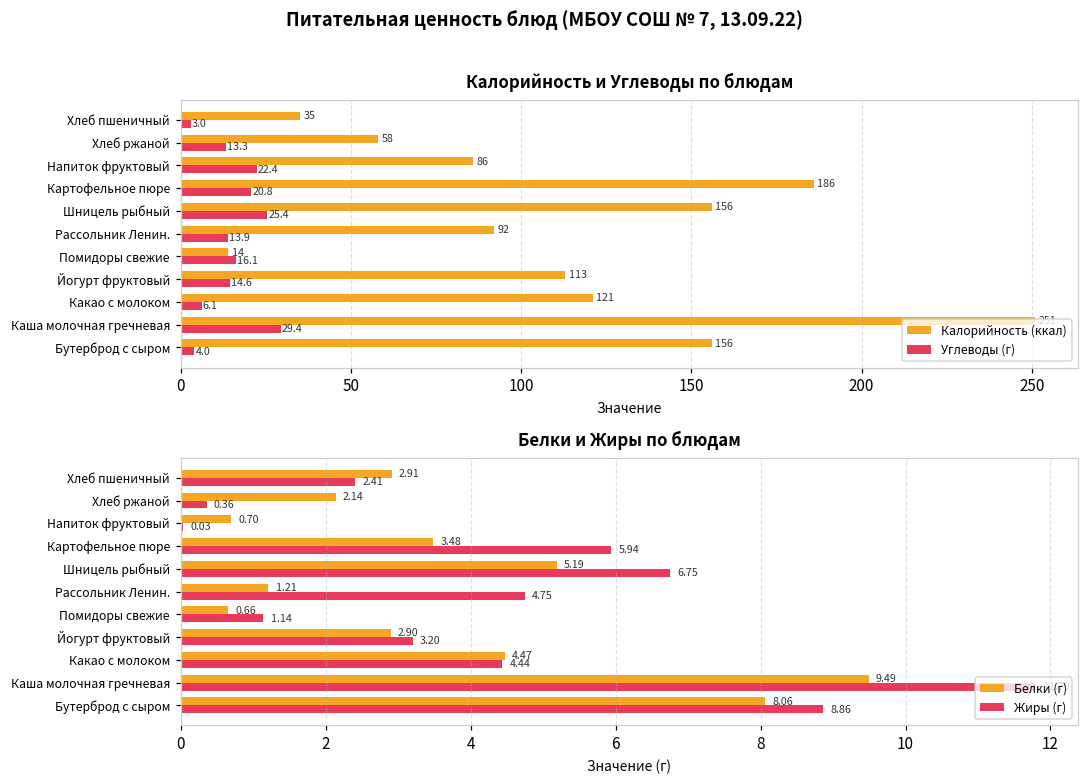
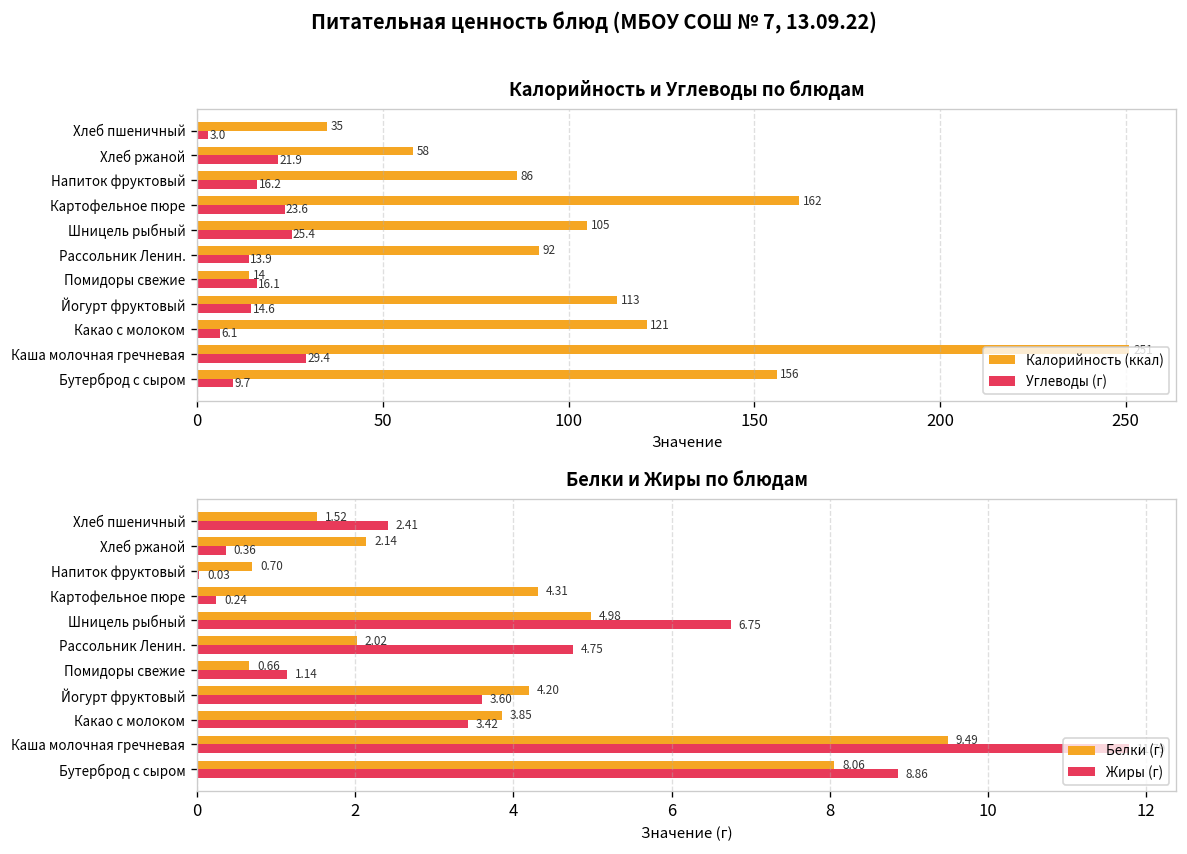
  {
    "Калорийность и Углеводы по блюдам": {
      "Калорийность (ккал)": {
        "Хлеб пшеничный": 35,
        "Хлеб ржаной": 58,
        "Напиток фруктовый": 86,
-       "Картофельное пюре": 186,
-       "Шницель рыбный": 156,
+       "Картофельное пюре": 162,
+       "Шницель рыбный": 105,
        "Рассольник Ленин.": 92,
        "Йогурт фруктовый": 113,
        "Какао с молоком": 121,
        "Бутерброд с сыром": 156
      },
      "Углеводы (г)": {
        "Хлеб пшеничный": 3.0,
-       "Хлеб ржаной": 13.3,
-       "Напиток фруктовый": 22.4,
-       "Картофельное пюре": 20.8,
+       "Хлеб ржаной": 21.9,
+       "Напиток фруктовый": 16.2,
+       "Картофельное пюре": 23.6,
        "Шницель рыбный": 25.4,
        "Рассольник Ленин.": 13.9,
        "Помидоры свежие": 16.1,
        "Йогурт фруктовый": 14.6,
        "Какао с молоком": 6.1,
        "Каша молочная гречневая": 29.4,
-       "Бутерброд с сыром": 4.0
+       "Бутерброд с сыром": 9.7
      }
    },
    "Белки и Жиры по блюдам": {
      "Белки (г)": {
-       "Хлеб пшеничный": 2.91,
+       "Хлеб пшеничный": 1.52,
        "Хлеб ржаной": 2.14,
        "Напиток фруктовый": 0.70,
-       "Картофельное пюре": 3.48,
-       "Шницель рыбный": 5.19,
-       "Рассольник Ленин.": 1.21,
+       "Картофельное пюре": 4.31,
+       "Шницель рыбный": 4.98,
+       "Рассольник Ленин.": 2.02,
        "Помидоры свежие": 0.66,
-       "Йогурт фруктовый": 2.90,
-       "Какао с молоком": 4.47,
+       "Йогурт фруктовый": 4.20,
+       "Какао с молоком": 3.85,
        "Каша молочная гречневая": 9.49,
        "Бутерброд с сыром": 8.06
      },
      "Жиры (г)": {
        "Хлеб пшеничный": 2.41,
        "Хлеб ржаной": 0.36,
        "Напиток фруктовый": 0.03,
-       "Картофельное пюре": 5.94,
+       "Картофельное пюре": 0.24,
        "Шницель рыбный": 6.75,
        "Рассольник Ленин.": 4.75,
        "Помидоры свежие": 1.14,
-       "Йогурт фруктовый": 3.20,
-       "Какао с молоком": 4.44,
+       "Йогурт фруктовый": 3.60,
+       "Какао с молоком": 3.42,
        "Бутерброд с сыром": 8.86
      }
    }
  }
